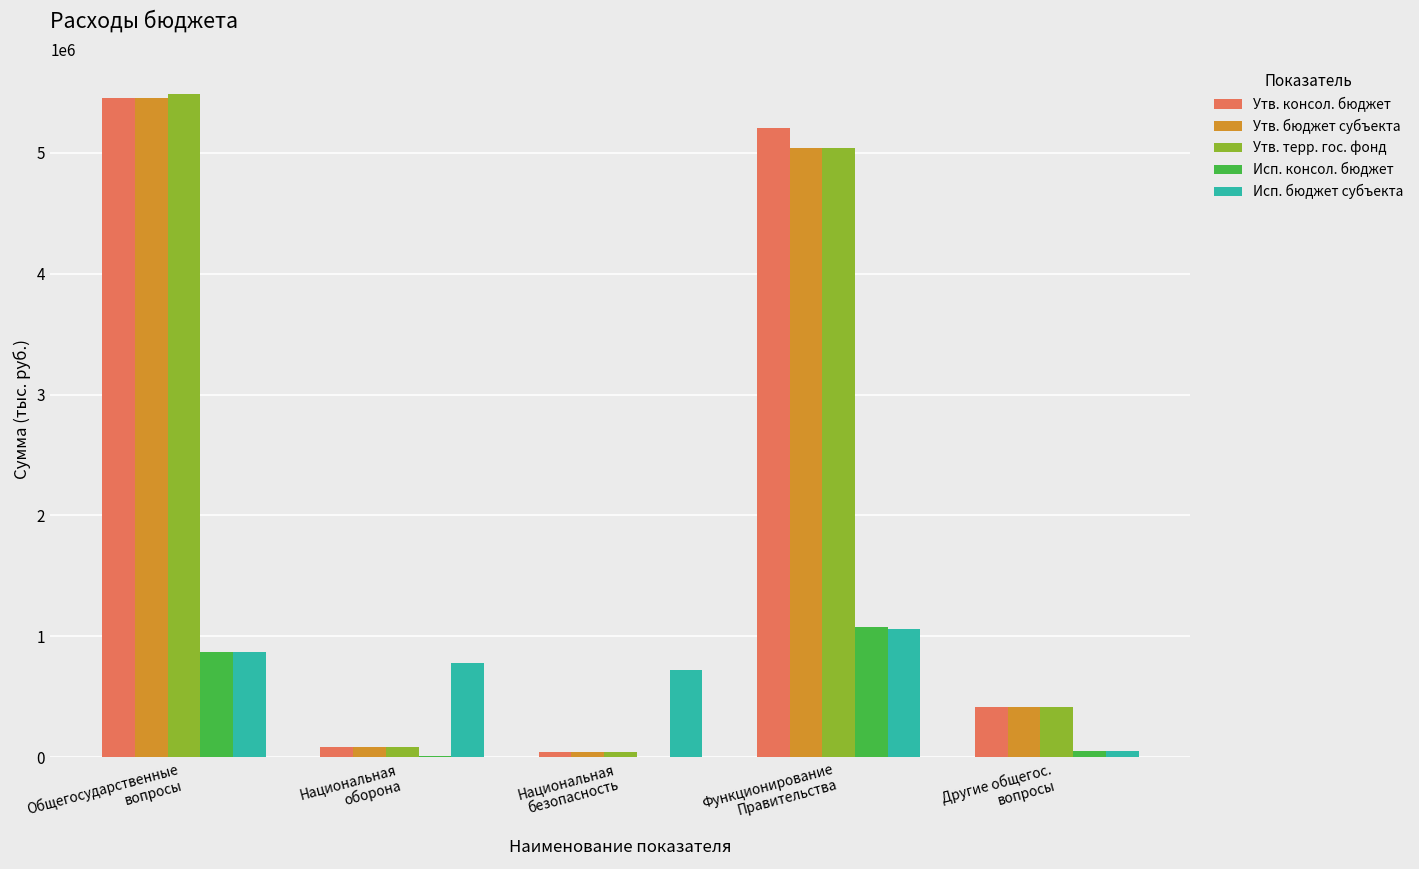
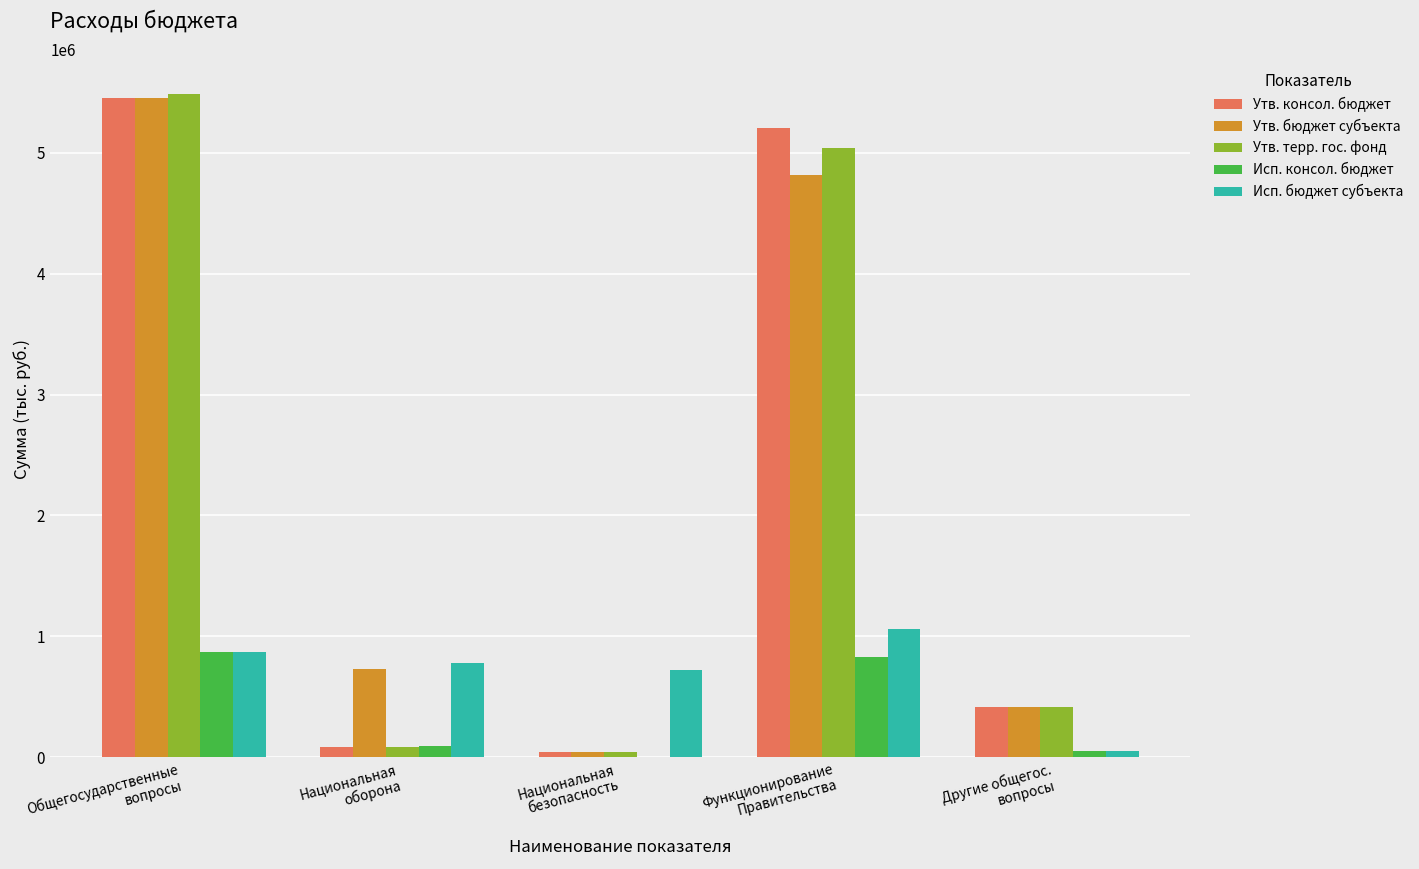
  {
    "Утв. консол. бюджет": {
      "Общегосударственные вопросы": 5460000,
      "Национальная оборона": 80000,
      "Национальная безопасность": 50000,
      "Функционирование Правительства": 5210000,
      "Другие общегос. вопросы": 410000
    },
    "Утв. бюджет субъекта": {
      "Общегосударственные вопросы": 5460000,
-     "Национальная оборона": 80000,
+     "Национальная оборона": 730000,
      "Национальная безопасность": 50000,
-     "Функционирование Правительства": 5040000,
+     "Функционирование Правительства": 4810000,
      "Другие общегос. вопросы": 410000
    },
    "Утв. терр. гос. фонд": {
      "Общегосударственные вопросы": 5490000,
      "Национальная оборона": 80000,
      "Национальная безопасность": 50000,
      "Функционирование Правительства": 5040000,
      "Другие общегос. вопросы": 410000
    },
    "Исп. консол. бюджет": {
      "Общегосударственные вопросы": 870000,
-     "Национальная оборона": 10000,
-     "Функционирование Правительства": 1080000,
+     "Национальная оборона": 90000,
+     "Функционирование Правительства": 830000,
      "Другие общегос. вопросы": 50000
    },
    "Исп. бюджет субъекта": {
      "Общегосударственные вопросы": 870000,
      "Национальная оборона": 780000,
      "Национальная безопасность": 720000,
      "Функционирование Правительства": 1060000,
      "Другие общегос. вопросы": 50000
    }
  }
